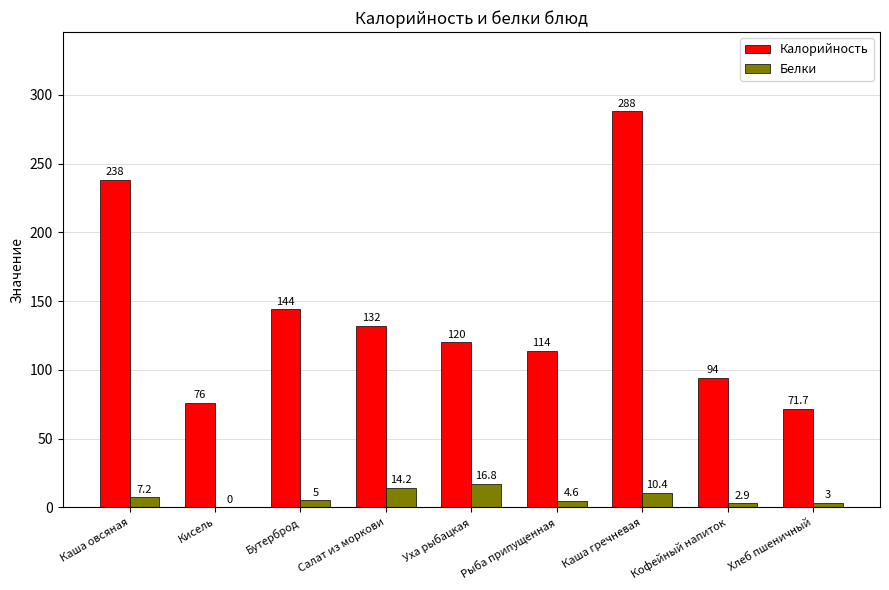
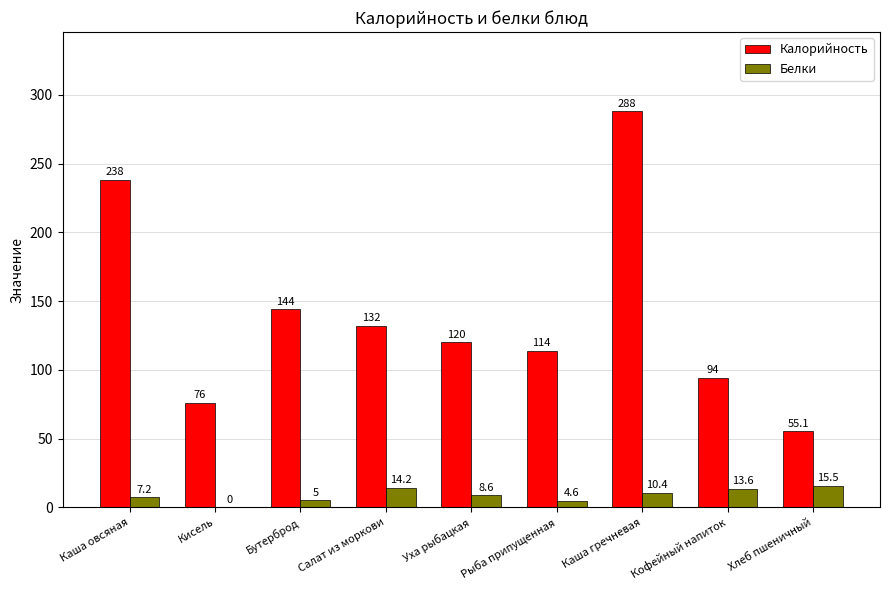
  {
    "Калорийность": {
      "Каша овсяная": 238,
      "Кисель": 76,
      "Бутерброд": 144,
      "Салат из моркови": 132,
      "Уха рыбацкая": 120,
      "Рыба припущенная": 114,
      "Каша гречневая": 288,
      "Кофейный напиток": 94,
-     "Хлеб пшеничный": 71.7
+     "Хлеб пшеничный": 55.1
    },
    "Белки": {
      "Каша овсяная": 7.2,
      "Кисель": 0,
      "Бутерброд": 5,
      "Салат из моркови": 14.2,
-     "Уха рыбацкая": 16.8,
+     "Уха рыбацкая": 8.6,
      "Рыба припущенная": 4.6,
      "Каша гречневая": 10.4,
-     "Кофейный напиток": 2.9,
-     "Хлеб пшеничный": 3
+     "Кофейный напиток": 13.6,
+     "Хлеб пшеничный": 15.5
    }
  }
